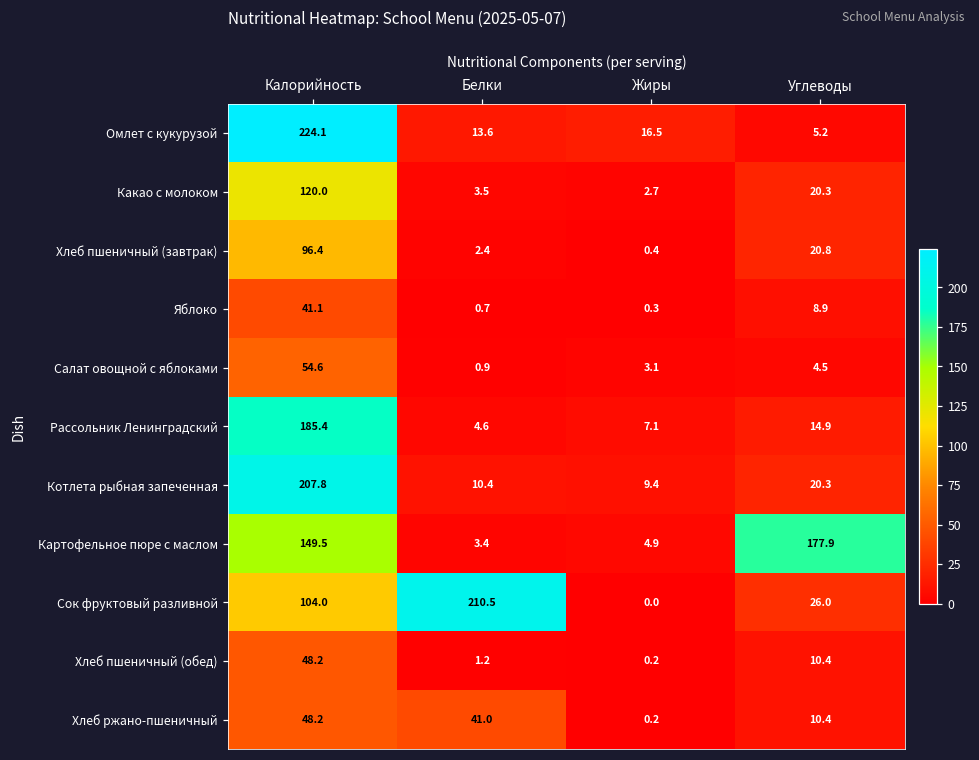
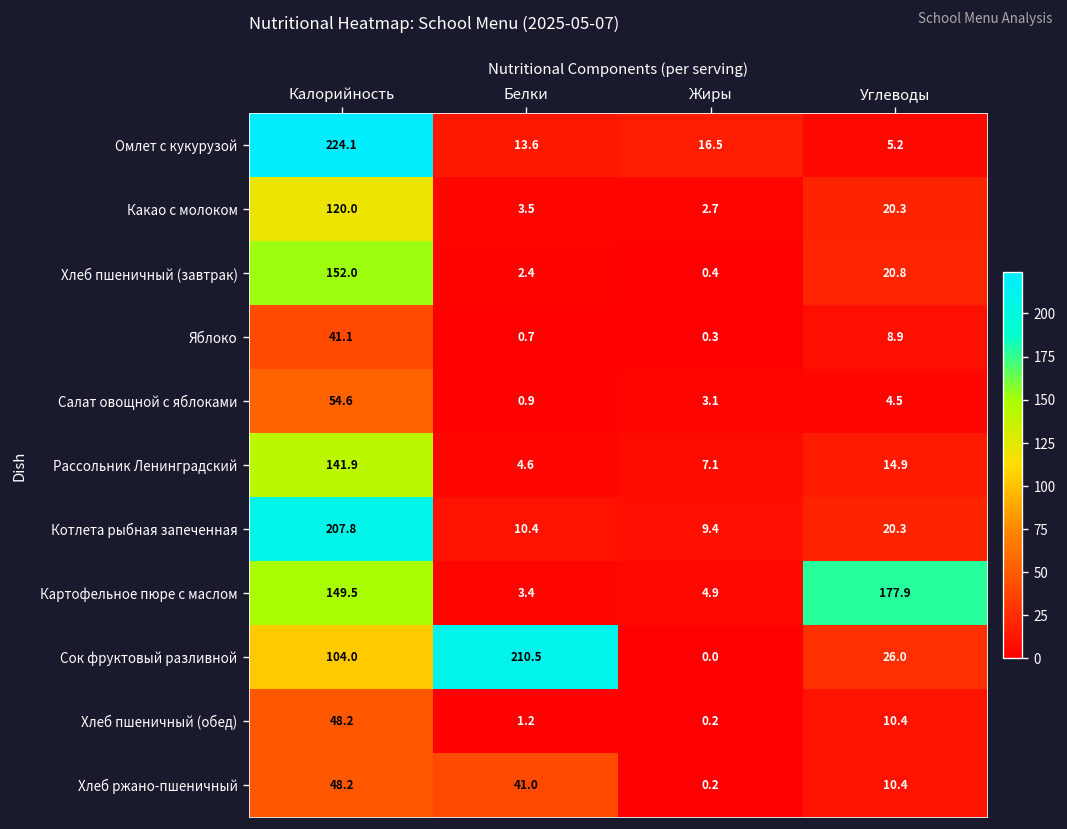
  {
    "Омлет с кукурузой": {
      "Калорийность": 224.1,
      "Белки": 13.6,
      "Жиры": 16.5,
      "Углеводы": 5.2
    },
    "Какао с молоком": {
      "Калорийность": 120.0,
      "Белки": 3.5,
      "Жиры": 2.7,
      "Углеводы": 20.3
    },
    "Хлеб пшеничный (завтрак)": {
-     "Калорийность": 96.4,
+     "Калорийность": 152.0,
      "Белки": 2.4,
      "Жиры": 0.4,
      "Углеводы": 20.8
    },
    "Яблоко": {
      "Калорийность": 41.1,
      "Белки": 0.7,
      "Жиры": 0.3,
      "Углеводы": 8.9
    },
    "Салат овощной с яблоками": {
      "Калорийность": 54.6,
      "Белки": 0.9,
      "Жиры": 3.1,
      "Углеводы": 4.5
    },
    "Рассольник Ленинградский": {
-     "Калорийность": 185.4,
+     "Калорийность": 141.9,
      "Белки": 4.6,
      "Жиры": 7.1,
      "Углеводы": 14.9
    },
    "Котлета рыбная запеченная": {
      "Калорийность": 207.8,
      "Белки": 10.4,
      "Жиры": 9.4,
      "Углеводы": 20.3
    },
    "Картофельное пюре с маслом": {
      "Калорийность": 149.5,
      "Белки": 3.4,
      "Жиры": 4.9,
      "Углеводы": 177.9
    },
    "Сок фруктовый разливной": {
      "Калорийность": 104.0,
      "Белки": 210.5,
      "Жиры": 0.0,
      "Углеводы": 26.0
    },
    "Хлеб пшеничный (обед)": {
      "Калорийность": 48.2,
      "Белки": 1.2,
      "Жиры": 0.2,
      "Углеводы": 10.4
    },
    "Хлеб ржано-пшеничный": {
      "Калорийность": 48.2,
      "Белки": 41.0,
      "Жиры": 0.2,
      "Углеводы": 10.4
    }
  }
